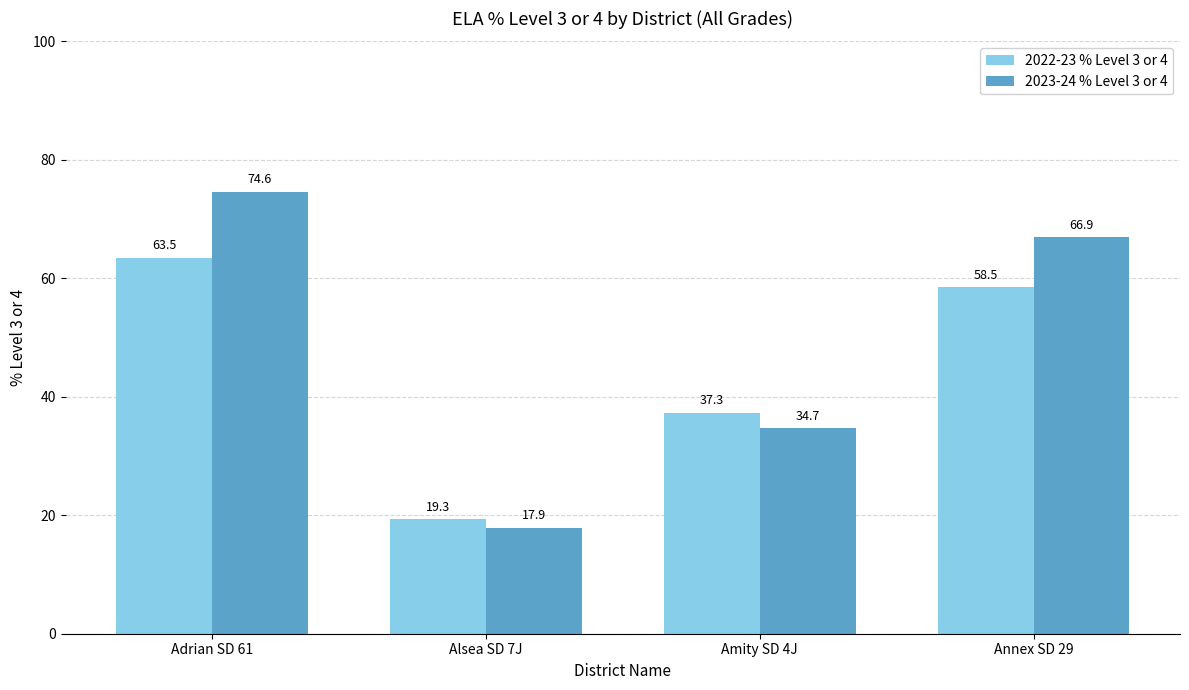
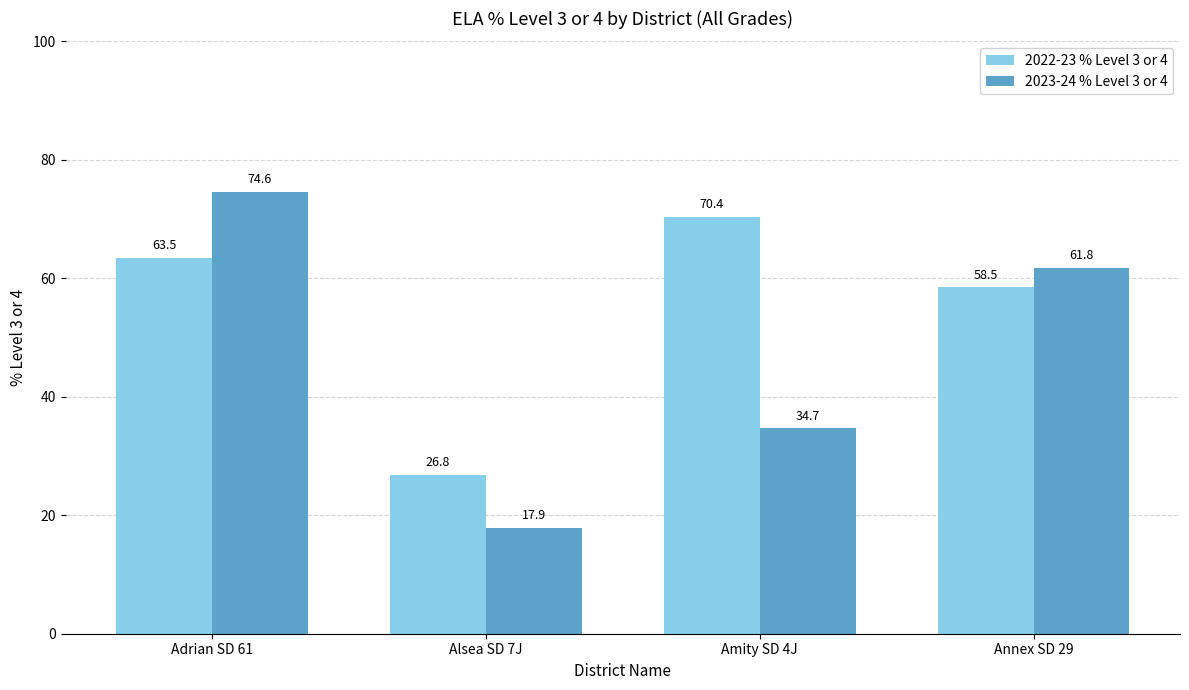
  {
    "2022-23 % Level 3 or 4": {
      "Adrian SD 61": 63.5,
-     "Alsea SD 7J": 19.3,
-     "Amity SD 4J": 37.3,
+     "Alsea SD 7J": 26.8,
+     "Amity SD 4J": 70.4,
      "Annex SD 29": 58.5
    },
    "2023-24 % Level 3 or 4": {
      "Adrian SD 61": 74.6,
      "Alsea SD 7J": 17.9,
      "Amity SD 4J": 34.7,
-     "Annex SD 29": 66.9
+     "Annex SD 29": 61.8
    }
  }
